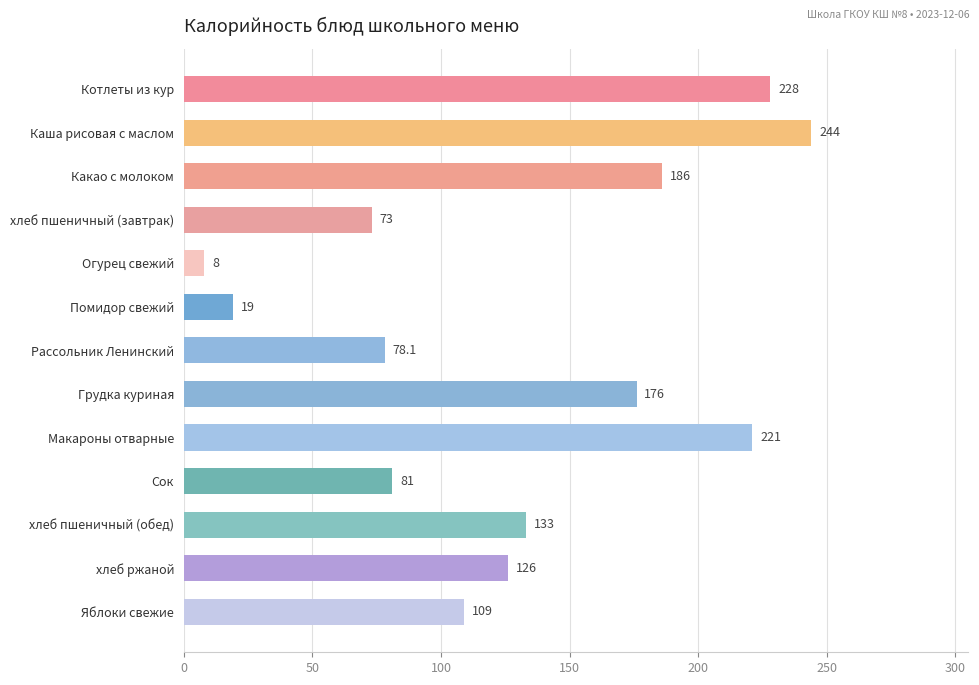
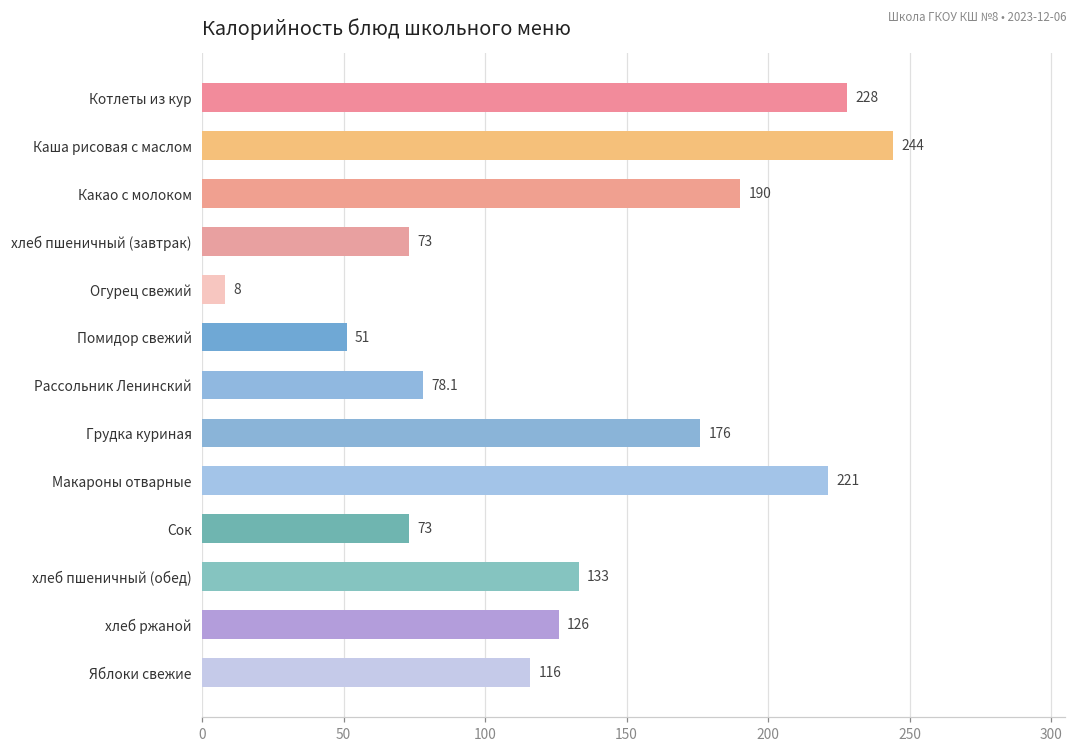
  {
    "Котлеты из кур": 228,
    "Каша рисовая с маслом": 244,
-   "Какао с молоком": 186,
+   "Какао с молоком": 190,
    "хлеб пшеничный (завтрак)": 73,
    "Огурец свежий": 8,
-   "Помидор свежий": 19,
+   "Помидор свежий": 51,
    "Рассольник Ленинский": 78.1,
    "Грудка куриная": 176,
    "Макароны отварные": 221,
-   "Сок": 81,
+   "Сок": 73,
    "хлеб пшеничный (обед)": 133,
    "хлеб ржаной": 126,
-   "Яблоки свежие": 109
+   "Яблоки свежие": 116
  }
